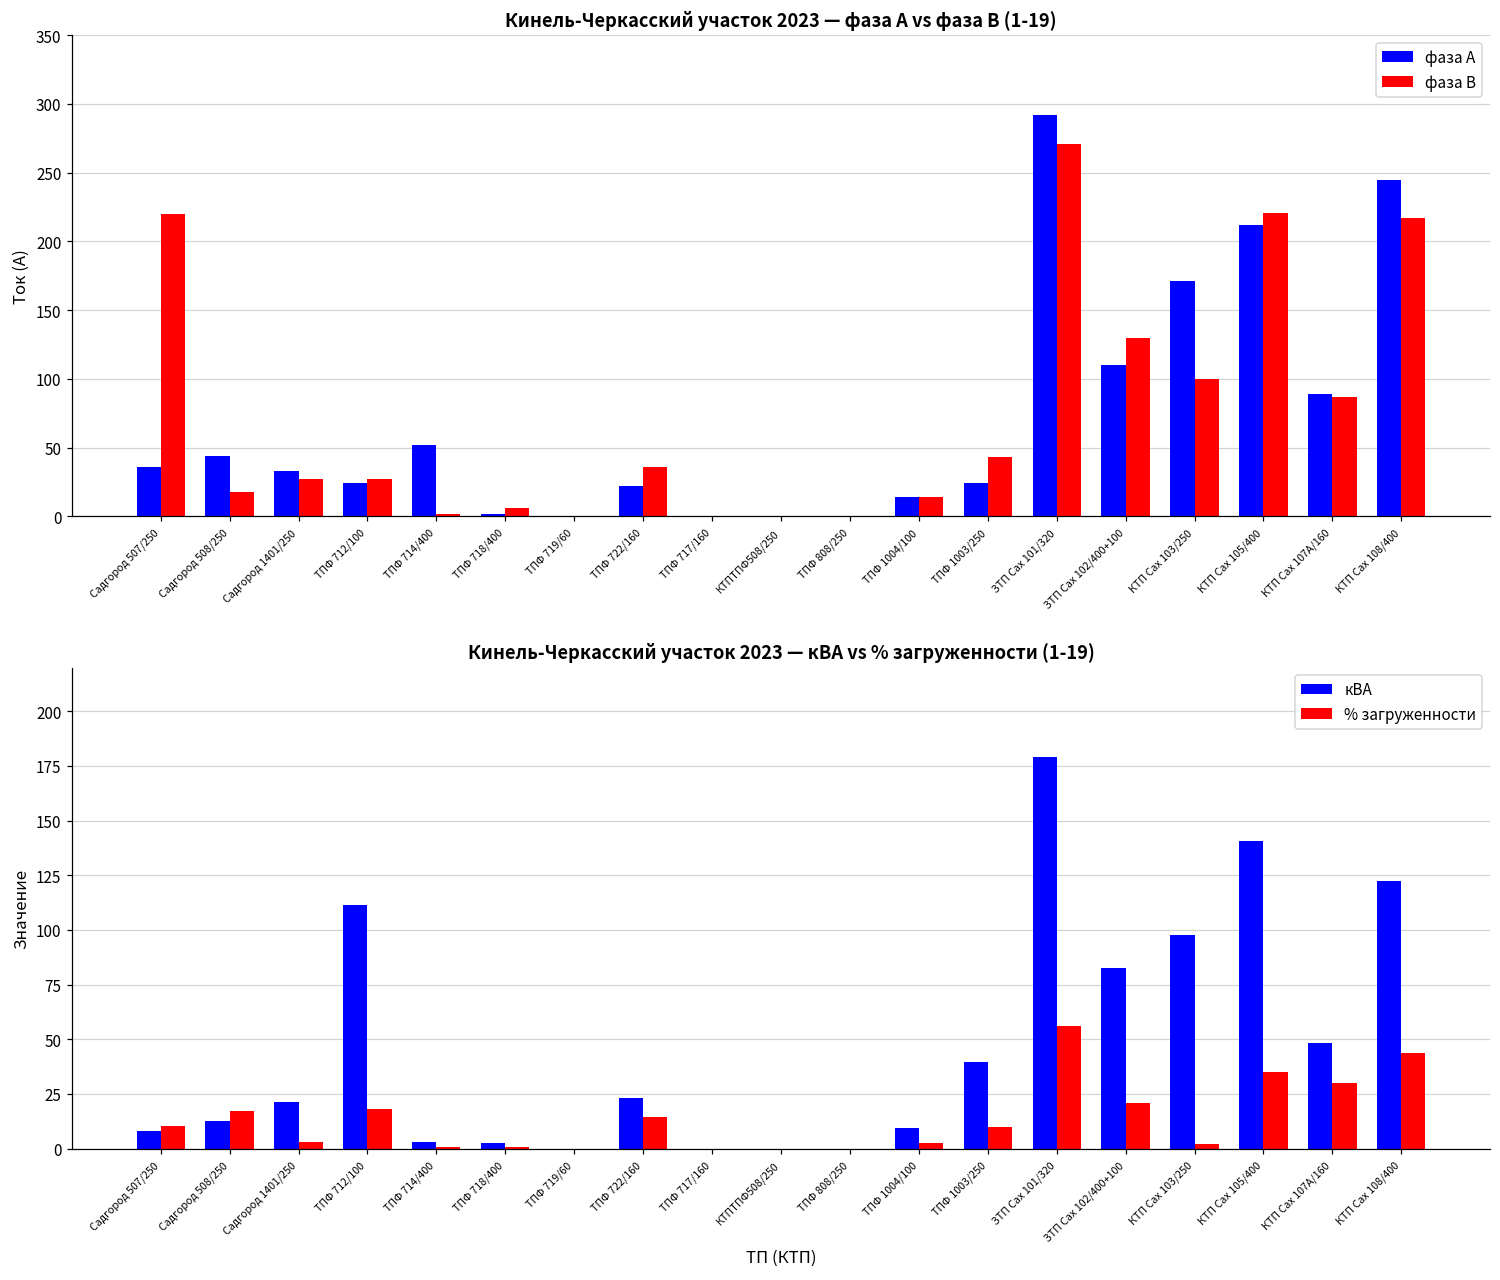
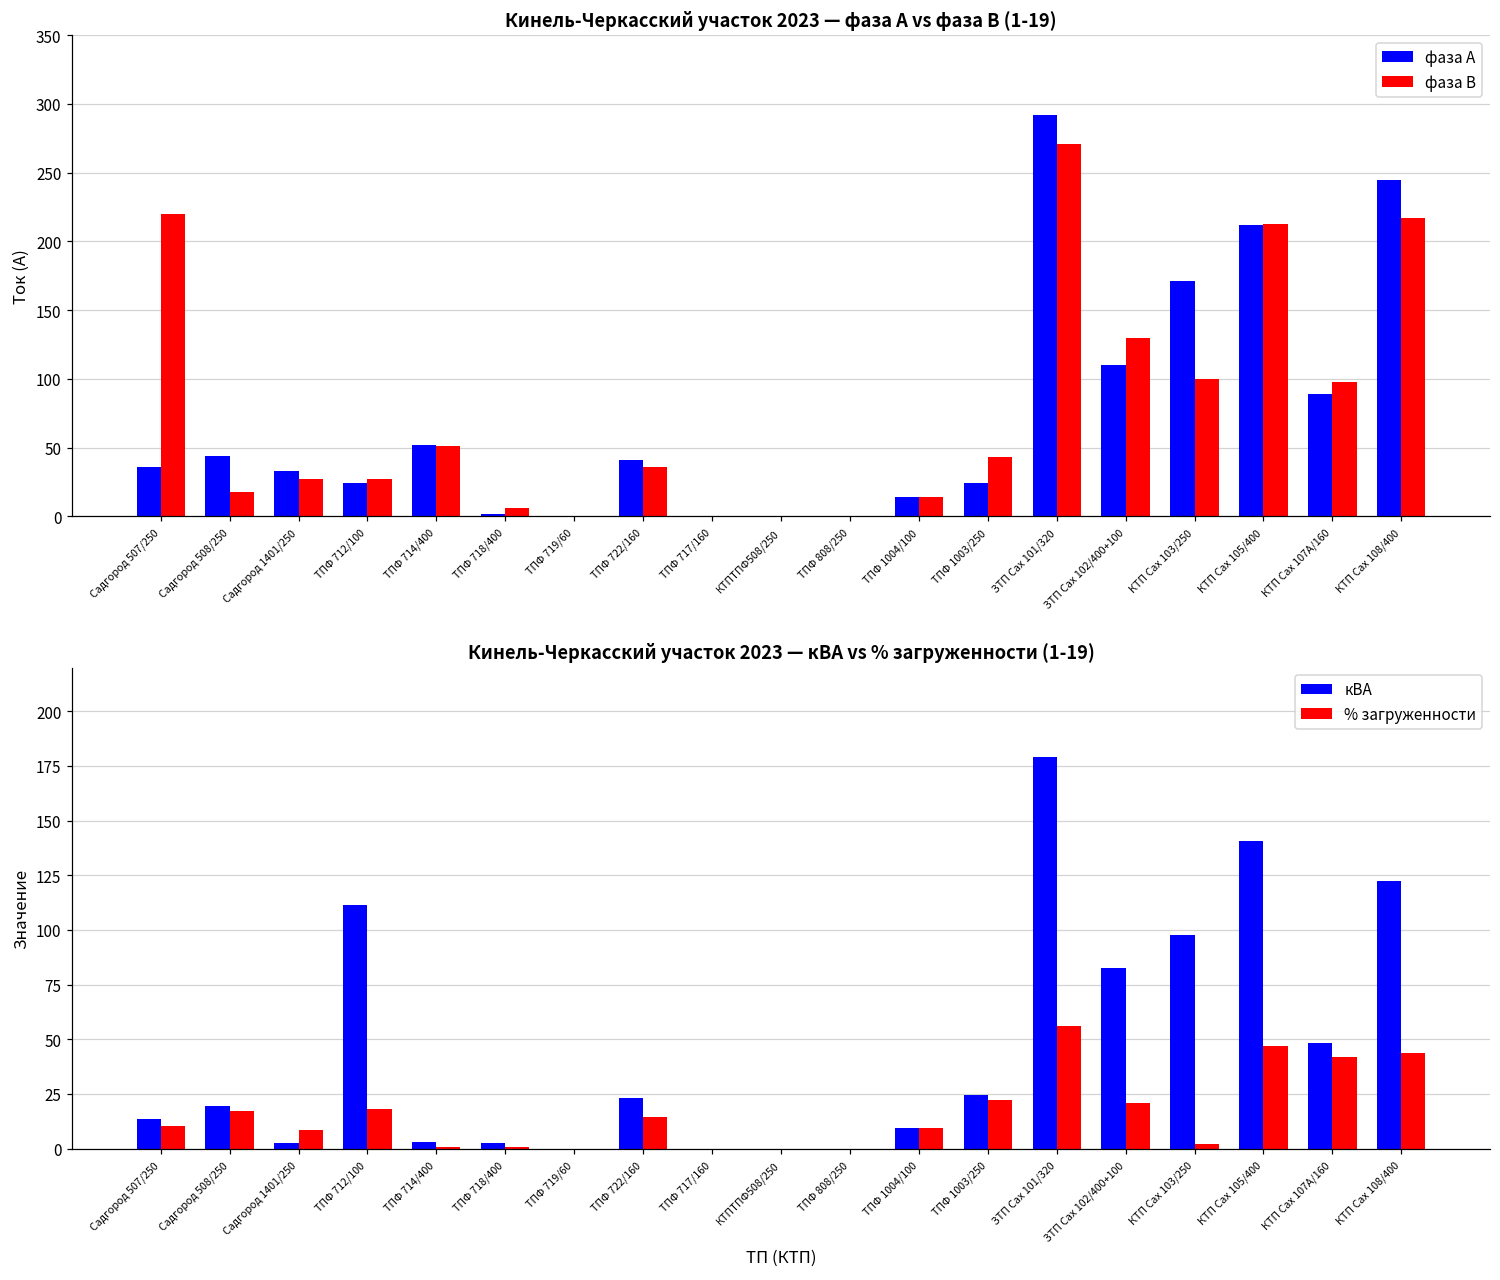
  {
    "Кинель-Черкасский участок 2023 — фаза А vs фаза В (1-19)": {
      "фаза А": {
        "Садгород 507/250": 36,
        "Садгород 508/250": 44,
        "Садгород 1401/250": 33,
        "ТПФ 712/100": 24,
        "ТПФ 714/400": 52,
        "ТПФ 718/400": 2,
        "ТПФ 719/60": 0,
-       "ТПФ 722/160": 22,
+       "ТПФ 722/160": 41,
        "ТПФ 717/160": 0,
        "КТПТПФ508/250": 0,
        "ТПФ 808/250": 0,
        "ТПФ 1004/100": 14,
        "ТПФ 1003/250": 24,
        "ЗТП Сах 101/320": 292,
        "ЗТП Сах 102/400+100": 110,
        "КТП Сах 103/250": 171,
        "КТП Сах 105/400": 212,
        "КТП Сах 107А/160": 89,
        "КТП Сах 108/400": 245
      },
      "фаза В": {
        "Садгород 507/250": 220,
        "Садгород 508/250": 18,
        "Садгород 1401/250": 27,
        "ТПФ 712/100": 27,
-       "ТПФ 714/400": 2,
+       "ТПФ 714/400": 51,
        "ТПФ 718/400": 6,
        "ТПФ 719/60": 0,
        "ТПФ 722/160": 36,
        "ТПФ 717/160": 0,
        "КТПТПФ508/250": 0,
        "ТПФ 808/250": 0,
        "ТПФ 1004/100": 14,
        "ТПФ 1003/250": 43,
        "ЗТП Сах 101/320": 271,
        "ЗТП Сах 102/400+100": 130,
        "КТП Сах 103/250": 100,
-       "КТП Сах 105/400": 221,
-       "КТП Сах 107А/160": 87,
+       "КТП Сах 105/400": 213,
+       "КТП Сах 107А/160": 98,
        "КТП Сах 108/400": 217
      }
    },
    "Кинель-Черкасский участок 2023 — кВА vs % загруженности (1-19)": {
      "кВА": {
-       "Садгород 507/250": 8,
-       "Садгород 508/250": 13,
-       "Садгород 1401/250": 21,
+       "Садгород 507/250": 13,
+       "Садгород 508/250": 20,
+       "Садгород 1401/250": 3,
        "ТПФ 712/100": 111,
        "ТПФ 714/400": 3,
        "ТПФ 718/400": 2,
        "ТПФ 719/60": 0,
        "ТПФ 722/160": 23,
        "ТПФ 717/160": 0,
        "КТПТПФ508/250": 0,
        "ТПФ 808/250": 0,
        "ТПФ 1004/100": 10,
-       "ТПФ 1003/250": 40,
+       "ТПФ 1003/250": 25,
        "ЗТП Сах 101/320": 179,
        "ЗТП Сах 102/400+100": 83,
        "КТП Сах 103/250": 98,
        "КТП Сах 105/400": 141,
        "КТП Сах 107А/160": 48,
        "КТП Сах 108/400": 122
      },
      "% загруженности": {
        "Садгород 507/250": 11,
        "Садгород 508/250": 17,
-       "Садгород 1401/250": 3,
+       "Садгород 1401/250": 9,
        "ТПФ 712/100": 18,
        "ТПФ 719/60": 0,
        "ТПФ 722/160": 14,
        "ТПФ 717/160": 0,
        "КТПТПФ508/250": 0,
        "ТПФ 808/250": 0,
-       "ТПФ 1004/100": 2,
-       "ТПФ 1003/250": 10,
+       "ТПФ 1004/100": 10,
+       "ТПФ 1003/250": 22,
        "ЗТП Сах 101/320": 56,
        "ЗТП Сах 102/400+100": 21,
        "КТП Сах 103/250": 2,
-       "КТП Сах 105/400": 35,
-       "КТП Сах 107А/160": 30,
+       "КТП Сах 105/400": 47,
+       "КТП Сах 107А/160": 42,
        "КТП Сах 108/400": 44
      }
    }
  }
